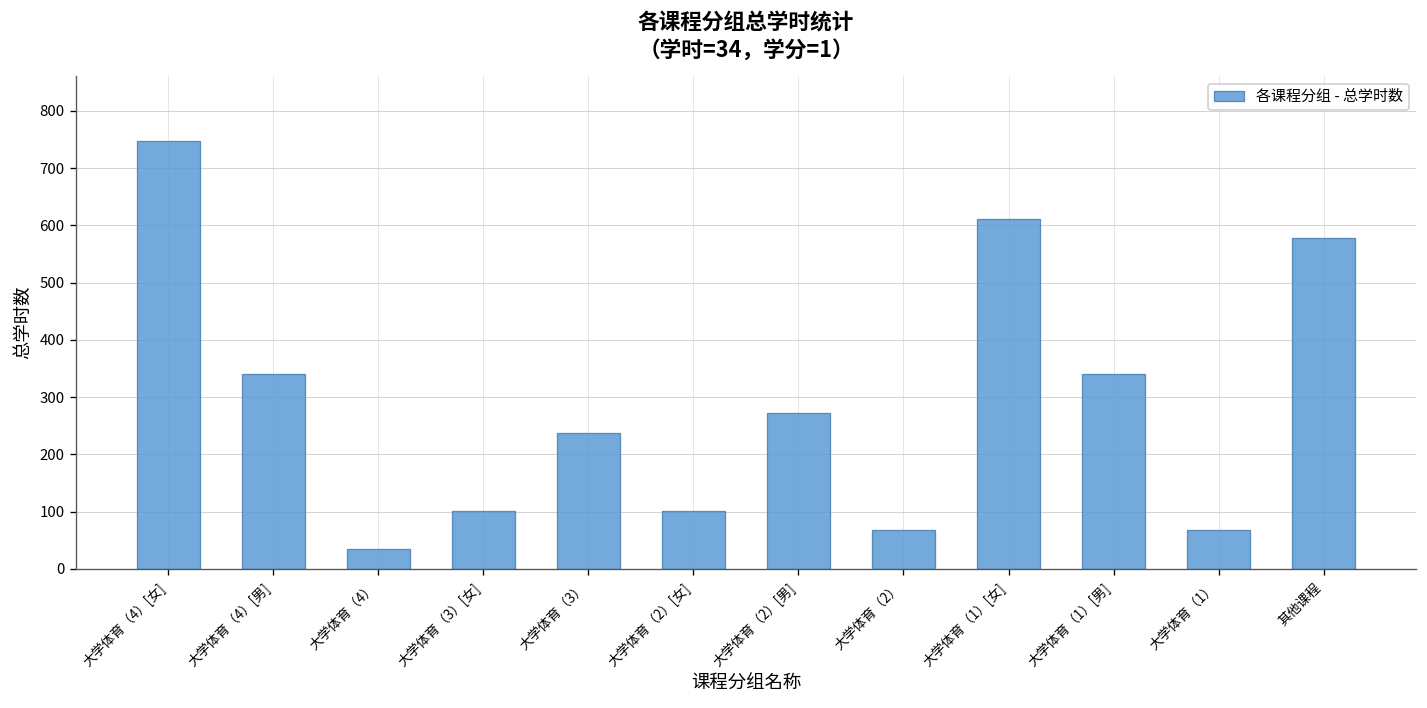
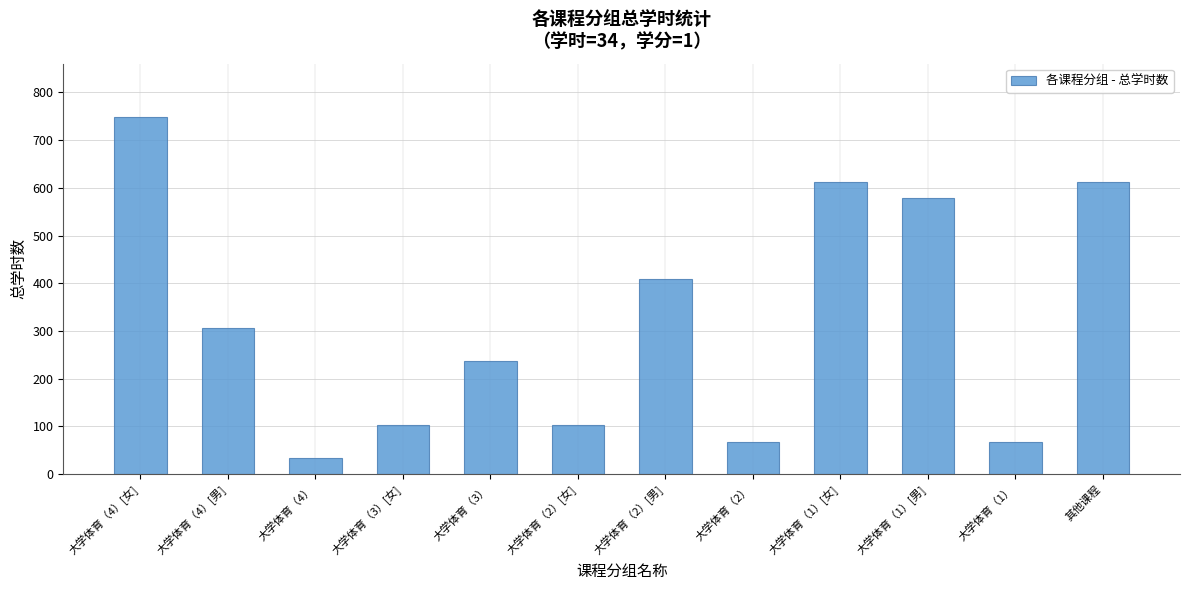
  {
    "大学体育（4）[女]": 750,
-   "大学体育（4）[男]": 340,
+   "大学体育（4）[男]": 310,
    "大学体育（4）": 30,
    "大学体育（3）[女]": 100,
    "大学体育（3）": 240,
    "大学体育（2）[女]": 100,
-   "大学体育（2）[男]": 270,
+   "大学体育（2）[男]": 410,
    "大学体育（2）": 70,
    "大学体育（1）[女]": 610,
-   "大学体育（1）[男]": 340,
+   "大学体育（1）[男]": 580,
    "大学体育（1）": 70,
-   "其他课程": 580
+   "其他课程": 610
  }
